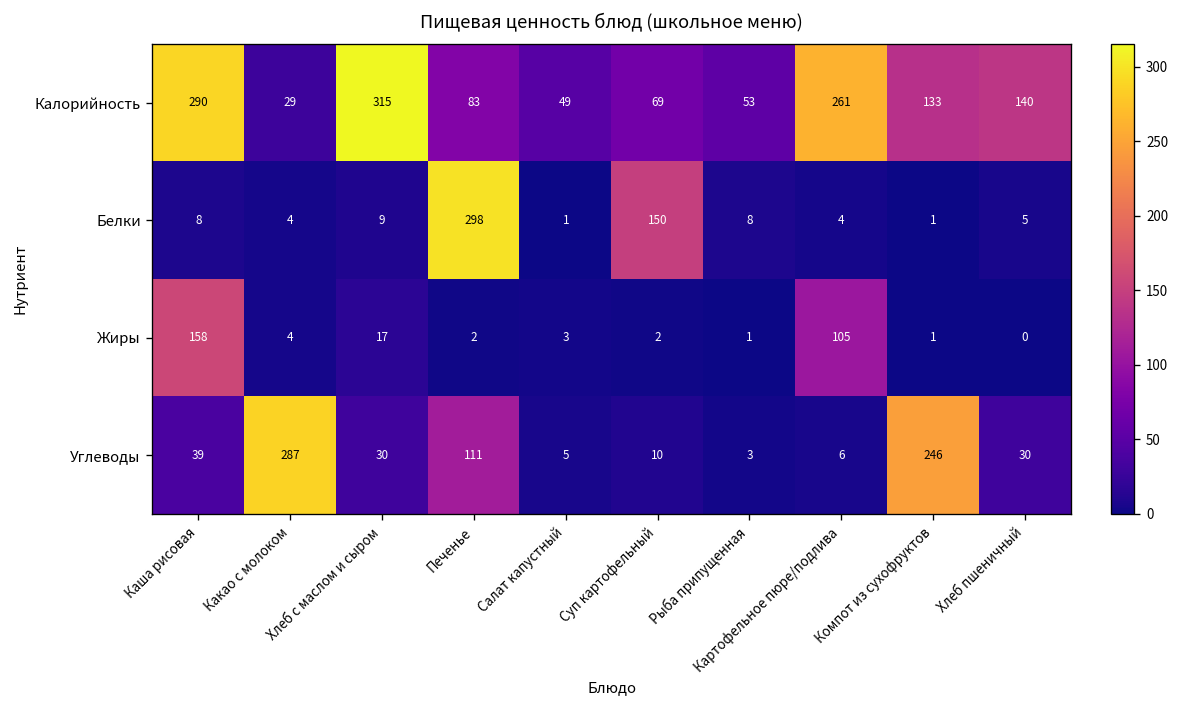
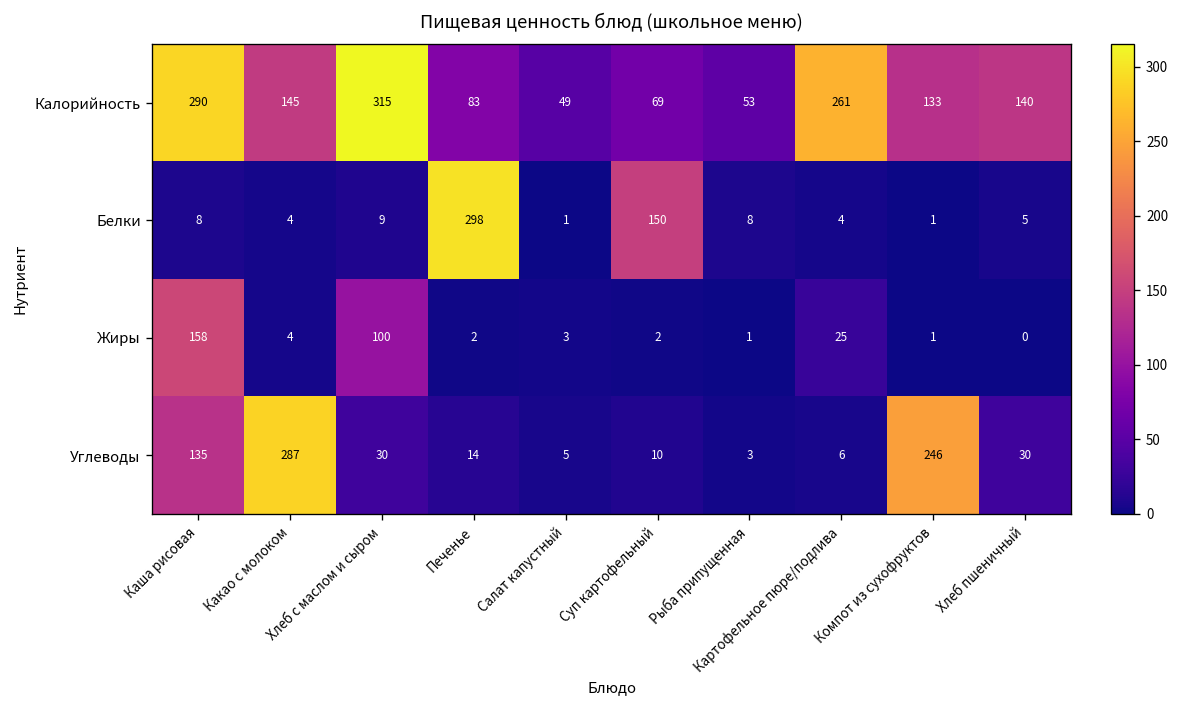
  {
    "Калорийность": {
      "Каша рисовая": 290,
-     "Какао с молоком": 29,
+     "Какао с молоком": 145,
      "Хлеб с маслом и сыром": 315,
      "Печенье": 83,
      "Салат капустный": 49,
      "Суп картофельный": 69,
      "Рыба припущенная": 53,
      "Картофельное пюре/подлива": 261,
      "Компот из сухофруктов": 133,
      "Хлеб пшеничный": 140
    },
    "Белки": {
      "Каша рисовая": 8,
      "Какао с молоком": 4,
      "Хлеб с маслом и сыром": 9,
      "Печенье": 298,
      "Салат капустный": 1,
      "Суп картофельный": 150,
      "Рыба припущенная": 8,
      "Картофельное пюре/подлива": 4,
      "Компот из сухофруктов": 1,
      "Хлеб пшеничный": 5
    },
    "Жиры": {
      "Каша рисовая": 158,
      "Какао с молоком": 4,
-     "Хлеб с маслом и сыром": 17,
+     "Хлеб с маслом и сыром": 100,
      "Печенье": 2,
      "Салат капустный": 3,
      "Суп картофельный": 2,
      "Рыба припущенная": 1,
-     "Картофельное пюре/подлива": 105,
+     "Картофельное пюре/подлива": 25,
      "Компот из сухофруктов": 1,
      "Хлеб пшеничный": 0
    },
    "Углеводы": {
-     "Каша рисовая": 39,
+     "Каша рисовая": 135,
      "Какао с молоком": 287,
      "Хлеб с маслом и сыром": 30,
-     "Печенье": 111,
+     "Печенье": 14,
      "Салат капустный": 5,
      "Суп картофельный": 10,
      "Рыба припущенная": 3,
      "Картофельное пюре/подлива": 6,
      "Компот из сухофруктов": 246,
      "Хлеб пшеничный": 30
    }
  }
